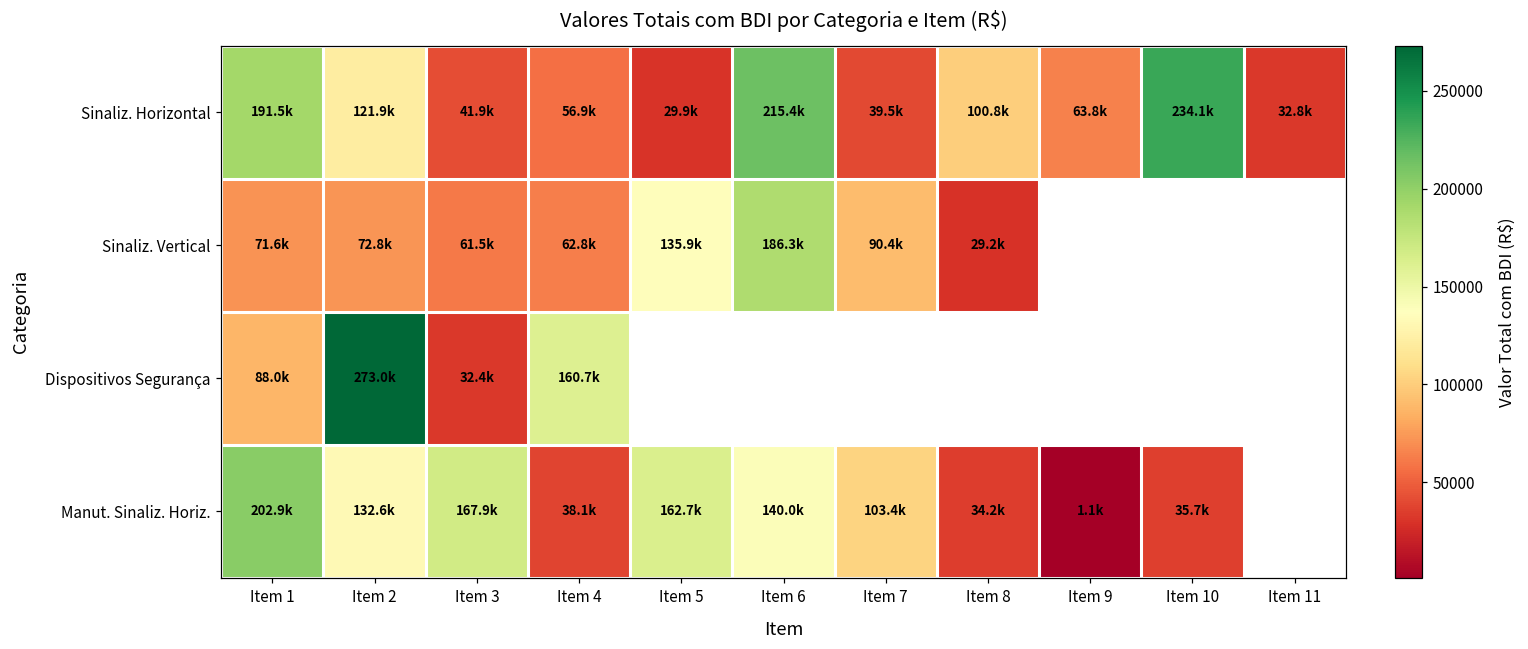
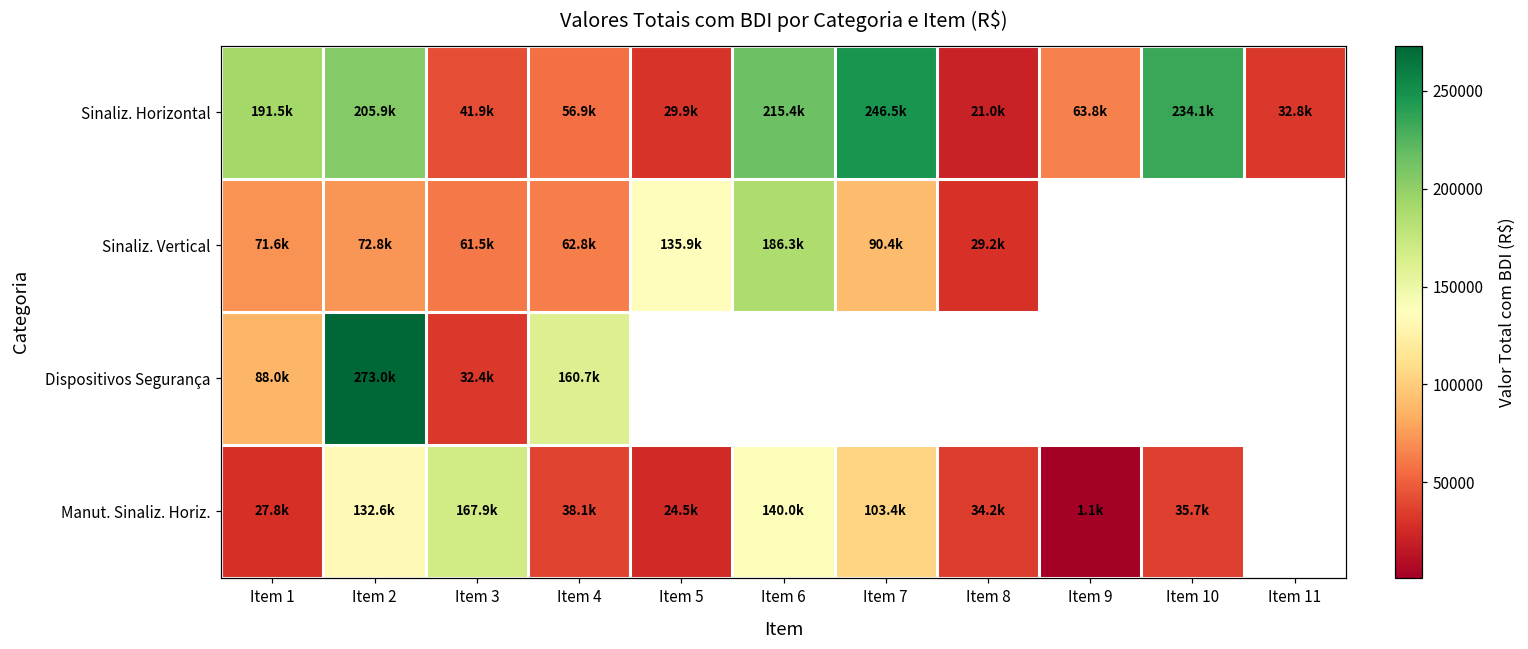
  {
    "Sinaliz. Horizontal": {
      "Item 1": "191.5k",
-     "Item 2": "121.9k",
+     "Item 2": "205.9k",
      "Item 3": "41.9k",
      "Item 4": "56.9k",
      "Item 5": "29.9k",
      "Item 6": "215.4k",
-     "Item 7": "39.5k",
-     "Item 8": "100.8k",
+     "Item 7": "246.5k",
+     "Item 8": "21.0k",
      "Item 9": "63.8k",
      "Item 10": "234.1k",
      "Item 11": "32.8k"
    },
    "Sinaliz. Vertical": {
      "Item 1": "71.6k",
      "Item 2": "72.8k",
      "Item 3": "61.5k",
      "Item 4": "62.8k",
      "Item 5": "135.9k",
      "Item 6": "186.3k",
      "Item 7": "90.4k",
      "Item 8": "29.2k"
    },
    "Dispositivos Segurança": {
      "Item 1": "88.0k",
      "Item 2": "273.0k",
      "Item 3": "32.4k",
      "Item 4": "160.7k"
    },
    "Manut. Sinaliz. Horiz.": {
-     "Item 1": "202.9k",
+     "Item 1": "27.8k",
      "Item 2": "132.6k",
      "Item 3": "167.9k",
      "Item 4": "38.1k",
-     "Item 5": "162.7k",
+     "Item 5": "24.5k",
      "Item 6": "140.0k",
      "Item 7": "103.4k",
      "Item 8": "34.2k",
      "Item 9": "1.1k",
      "Item 10": "35.7k"
    }
  }
